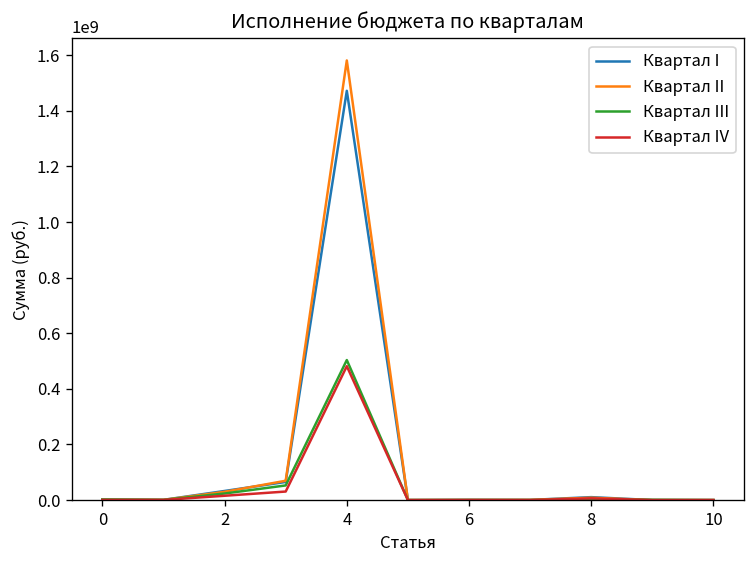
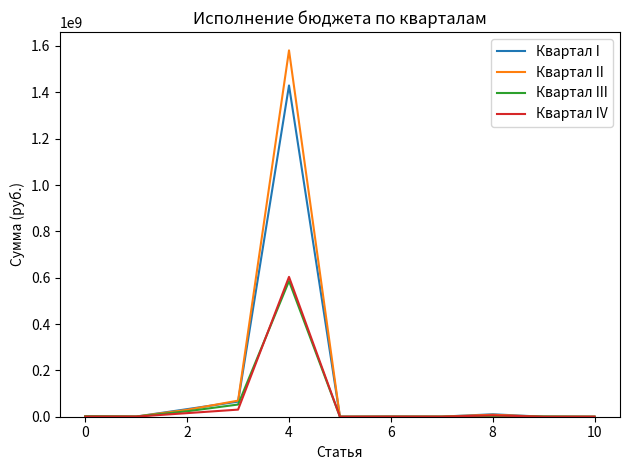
  {
    "Квартал I": {
-     "4": 1470000000
+     "4": 1430000000
    },
    "Квартал II": {
      "4": 1580000000
    },
    "Квартал III": {
-     "4": 500000000
+     "4": 590000000
    },
    "Квартал IV": {
-     "4": 480000000
+     "4": 600000000
    }
  }
